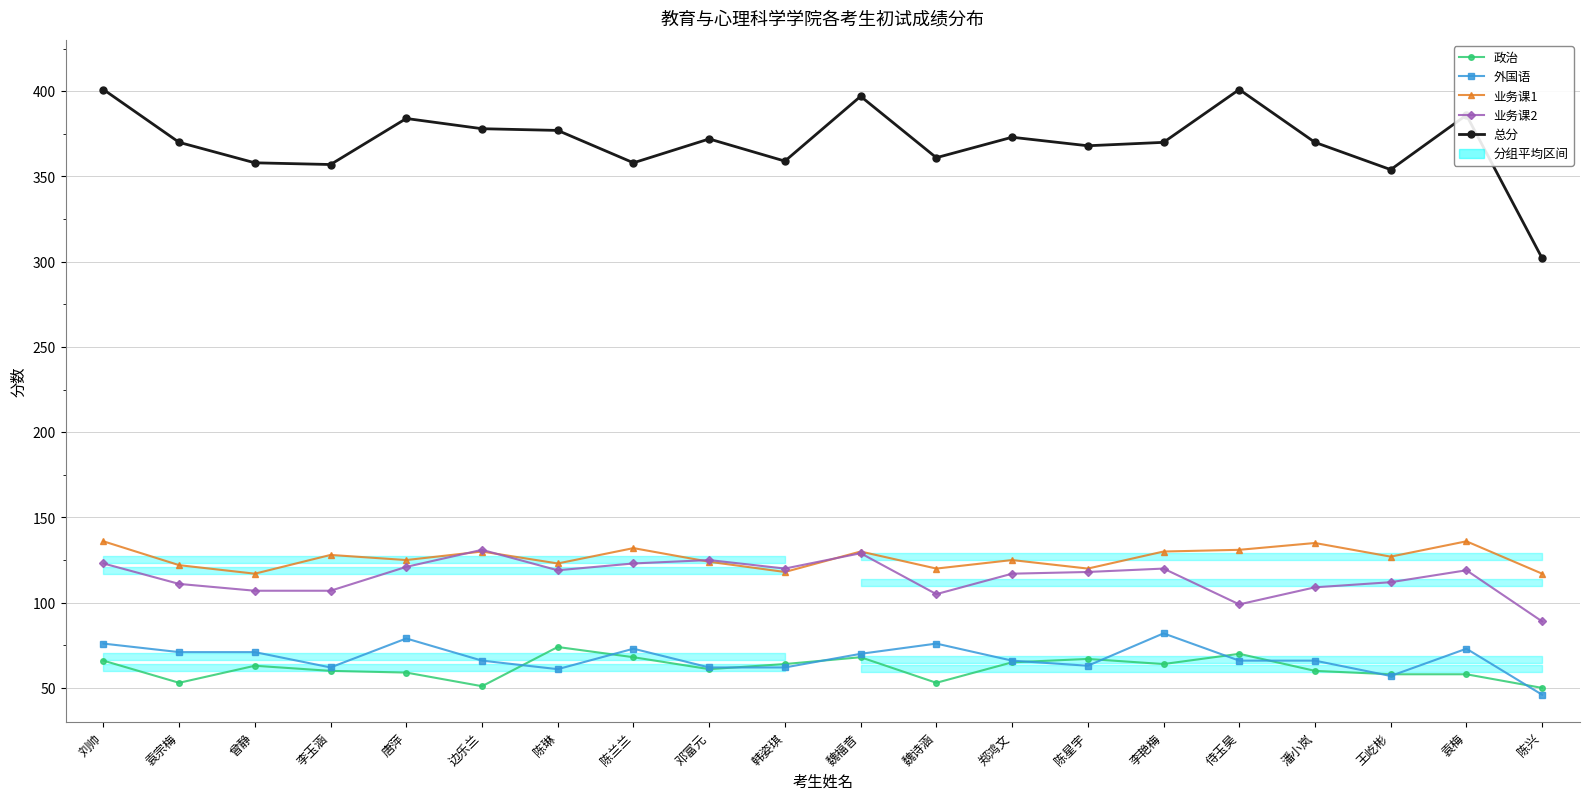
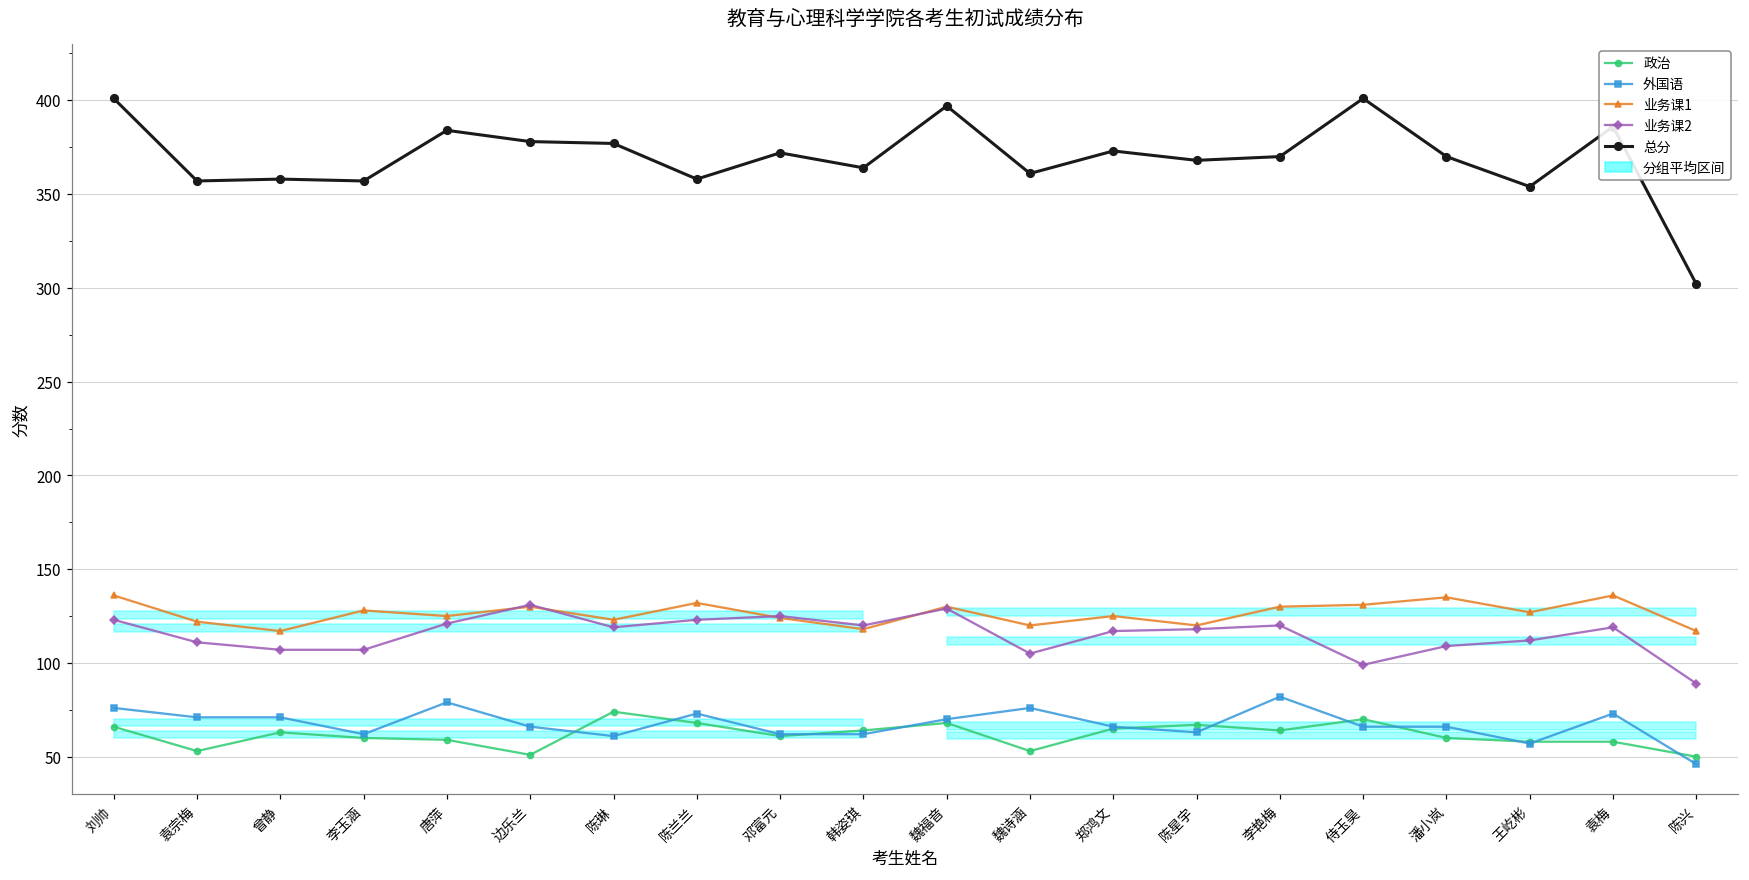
  {
    "政治": {
      "刘帅": 66,
      "袁宗梅": 53,
      "李玉涵": 60,
      "唐萍": 59,
      "边乐兰": 51,
      "陈琳": 74,
      "陈兰兰": 68,
      "魏诗涵": 53,
      "侍玉昊": 70,
      "潘小岚": 60,
      "袁梅": 58,
      "陈兴": 50
    },
    "外国语": {
      "刘帅": 76,
      "李玉涵": 62,
      "唐萍": 79,
      "边乐兰": 66,
      "陈琳": 61,
      "陈兰兰": 73,
      "韩姿琪": 62,
      "魏福音": 70,
      "魏诗涵": 76,
      "李艳梅": 82,
      "侍玉昊": 66,
      "潘小岚": 66,
      "袁梅": 73,
      "陈兴": 46
    },
    "业务课1": {
      "刘帅": 136,
      "曾静": 117,
      "唐萍": 125,
      "陈琳": 123,
      "陈兰兰": 132,
      "韩姿琪": 118,
      "魏诗涵": 120,
      "郑鸿文": 125,
      "陈星宇": 120,
      "侍玉昊": 131,
      "潘小岚": 135,
      "王屹彬": 127,
      "袁梅": 136,
      "陈兴": 117
    },
    "业务课2": {
      "刘帅": 123,
      "袁宗梅": 111,
      "曾静": 107,
      "李玉涵": 107,
      "陈琳": 119,
      "陈兰兰": 123,
      "魏诗涵": 105,
      "郑鸿文": 117,
      "陈星宇": 118,
      "李艳梅": 120,
      "侍玉昊": 99,
      "潘小岚": 109,
      "王屹彬": 112,
      "袁梅": 119,
      "陈兴": 89
    },
    "总分": {
      "刘帅": 401,
-     "袁宗梅": 370,
+     "袁宗梅": 357,
      "曾静": 358,
      "李玉涵": 357,
      "唐萍": 384,
      "边乐兰": 378,
      "陈琳": 377,
      "陈兰兰": 358,
      "邓富元": 372,
-     "韩姿琪": 359,
+     "韩姿琪": 364,
      "魏福音": 397,
      "魏诗涵": 361,
      "郑鸿文": 373,
      "陈星宇": 368,
      "李艳梅": 370,
      "侍玉昊": 401,
      "潘小岚": 370,
      "王屹彬": 354,
      "陈兴": 302
    }
  }
